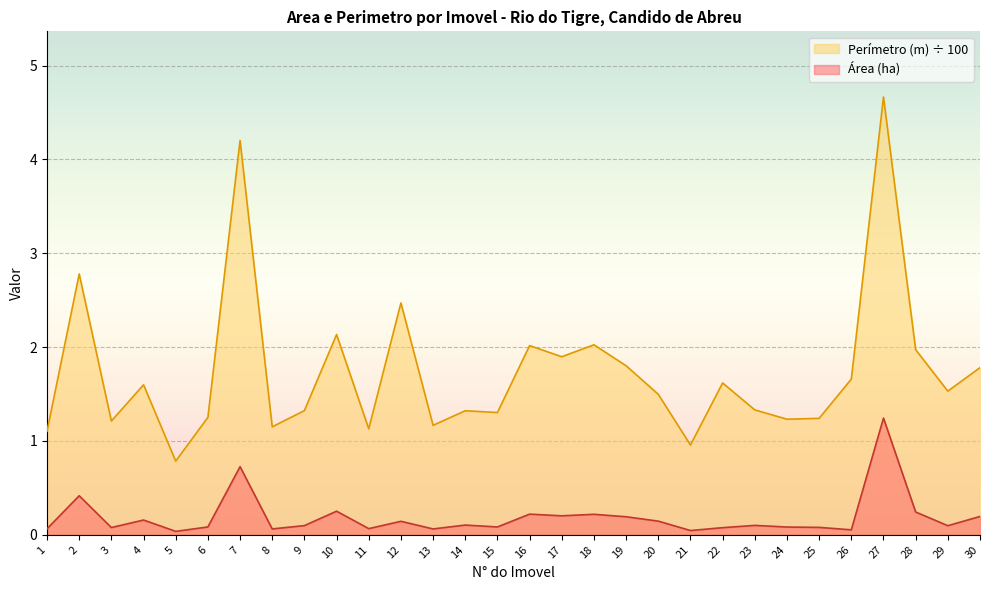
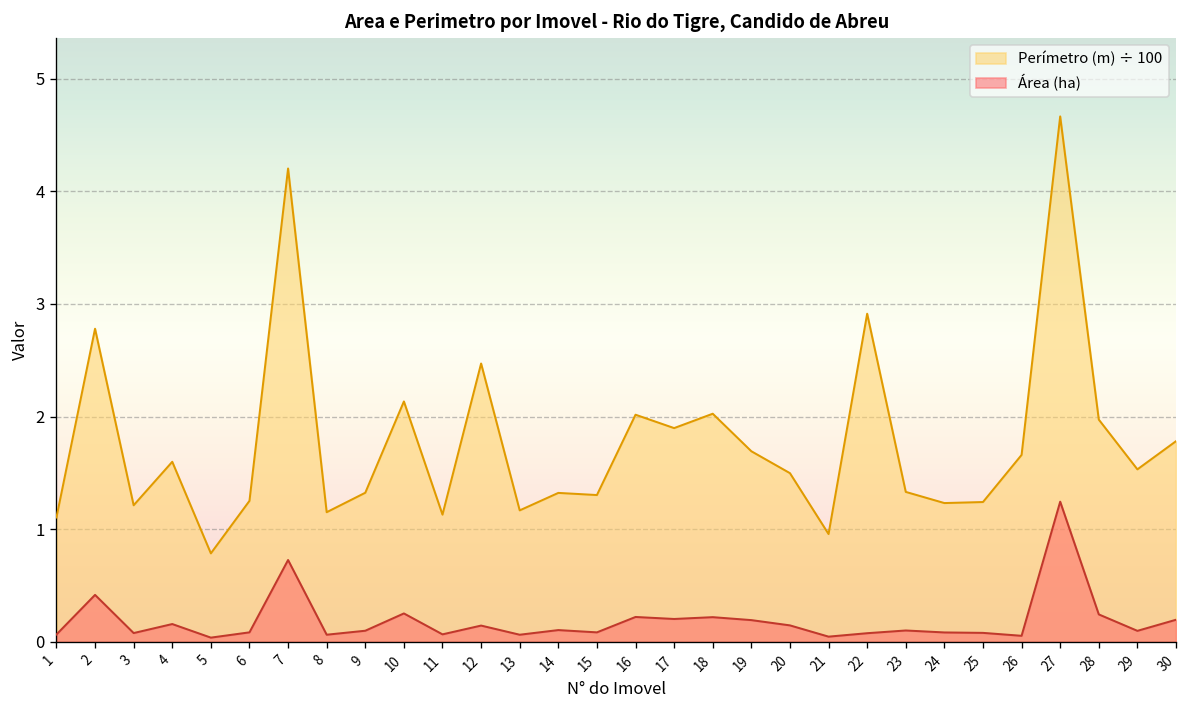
  {
    "Perímetro (m) ÷ 100": {
      "1": 1.1,
      "2": 2.8,
      "3": 1.2,
      "4": 1.6,
      "5": 0.8,
      "6": 1.3,
      "7": 4.2,
      "8": 1.2,
      "9": 1.3,
      "10": 2.1,
      "11": 1.1,
      "12": 2.5,
      "13": 1.2,
      "14": 1.3,
      "15": 1.3,
      "16": 2.0,
      "17": 1.9,
      "18": 2.0,
-     "19": 1.8,
+     "19": 1.7,
      "20": 1.5,
      "21": 1.0,
-     "22": 1.6,
+     "22": 2.9,
      "23": 1.3,
      "24": 1.2,
      "25": 1.2,
      "26": 1.7,
      "27": 4.7,
      "28": 2.0,
      "29": 1.5,
      "30": 1.8
    },
    "Área (ha)": {
      "1": 0.1,
      "2": 0.4,
      "3": 0.1,
      "4": 0.2,
      "5": 0.0,
      "6": 0.1,
      "7": 0.7,
      "8": 0.1,
      "9": 0.1,
      "10": 0.3,
      "11": 0.1,
      "12": 0.1,
      "13": 0.1,
      "14": 0.1,
      "15": 0.1,
      "16": 0.2,
      "17": 0.2,
      "18": 0.2,
      "19": 0.2,
      "20": 0.1,
      "21": 0.0,
      "22": 0.1,
      "23": 0.1,
      "24": 0.1,
      "25": 0.1,
      "26": 0.1,
      "27": 1.2,
      "28": 0.2,
      "29": 0.1,
      "30": 0.2
    }
  }
